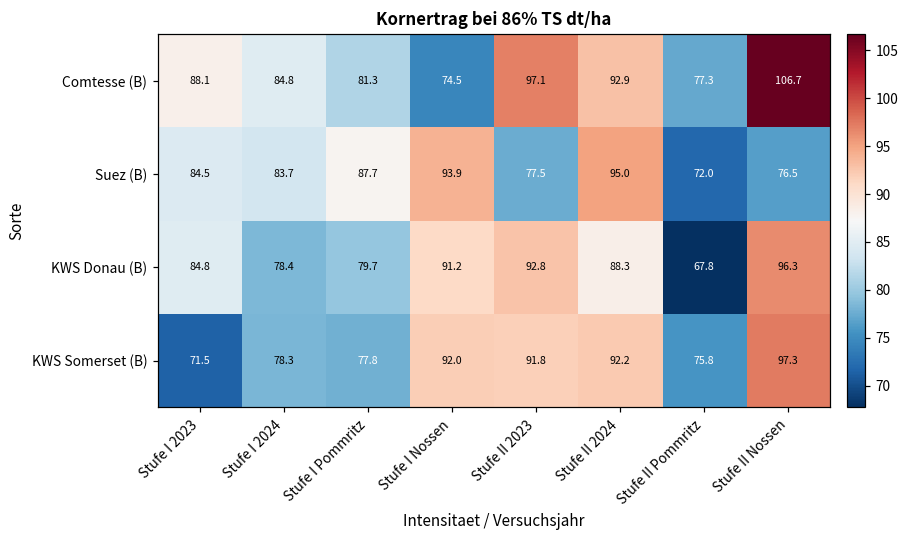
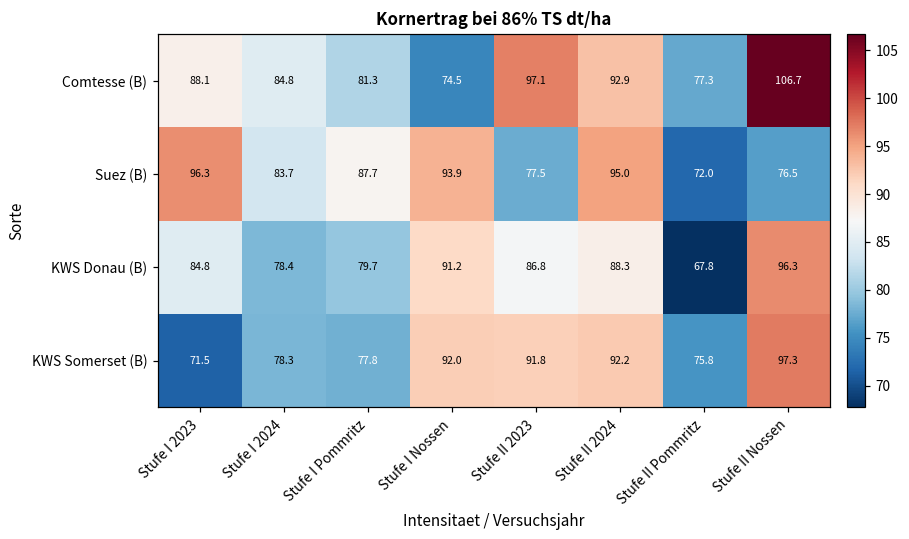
  {
    "Comtesse (B)": {
      "Stufe I 2023": 88.1,
      "Stufe I 2024": 84.8,
      "Stufe I Pommritz": 81.3,
      "Stufe I Nossen": 74.5,
      "Stufe II 2023": 97.1,
      "Stufe II 2024": 92.9,
      "Stufe II Pommritz": 77.3,
      "Stufe II Nossen": 106.7
    },
    "Suez (B)": {
-     "Stufe I 2023": 84.5,
+     "Stufe I 2023": 96.3,
      "Stufe I 2024": 83.7,
      "Stufe I Pommritz": 87.7,
      "Stufe I Nossen": 93.9,
      "Stufe II 2023": 77.5,
      "Stufe II 2024": 95.0,
      "Stufe II Pommritz": 72.0,
      "Stufe II Nossen": 76.5
    },
    "KWS Donau (B)": {
      "Stufe I 2023": 84.8,
      "Stufe I 2024": 78.4,
      "Stufe I Pommritz": 79.7,
      "Stufe I Nossen": 91.2,
-     "Stufe II 2023": 92.8,
+     "Stufe II 2023": 86.8,
      "Stufe II 2024": 88.3,
      "Stufe II Pommritz": 67.8,
      "Stufe II Nossen": 96.3
    },
    "KWS Somerset (B)": {
      "Stufe I 2023": 71.5,
      "Stufe I 2024": 78.3,
      "Stufe I Pommritz": 77.8,
      "Stufe I Nossen": 92.0,
      "Stufe II 2023": 91.8,
      "Stufe II 2024": 92.2,
      "Stufe II Pommritz": 75.8,
      "Stufe II Nossen": 97.3
    }
  }
